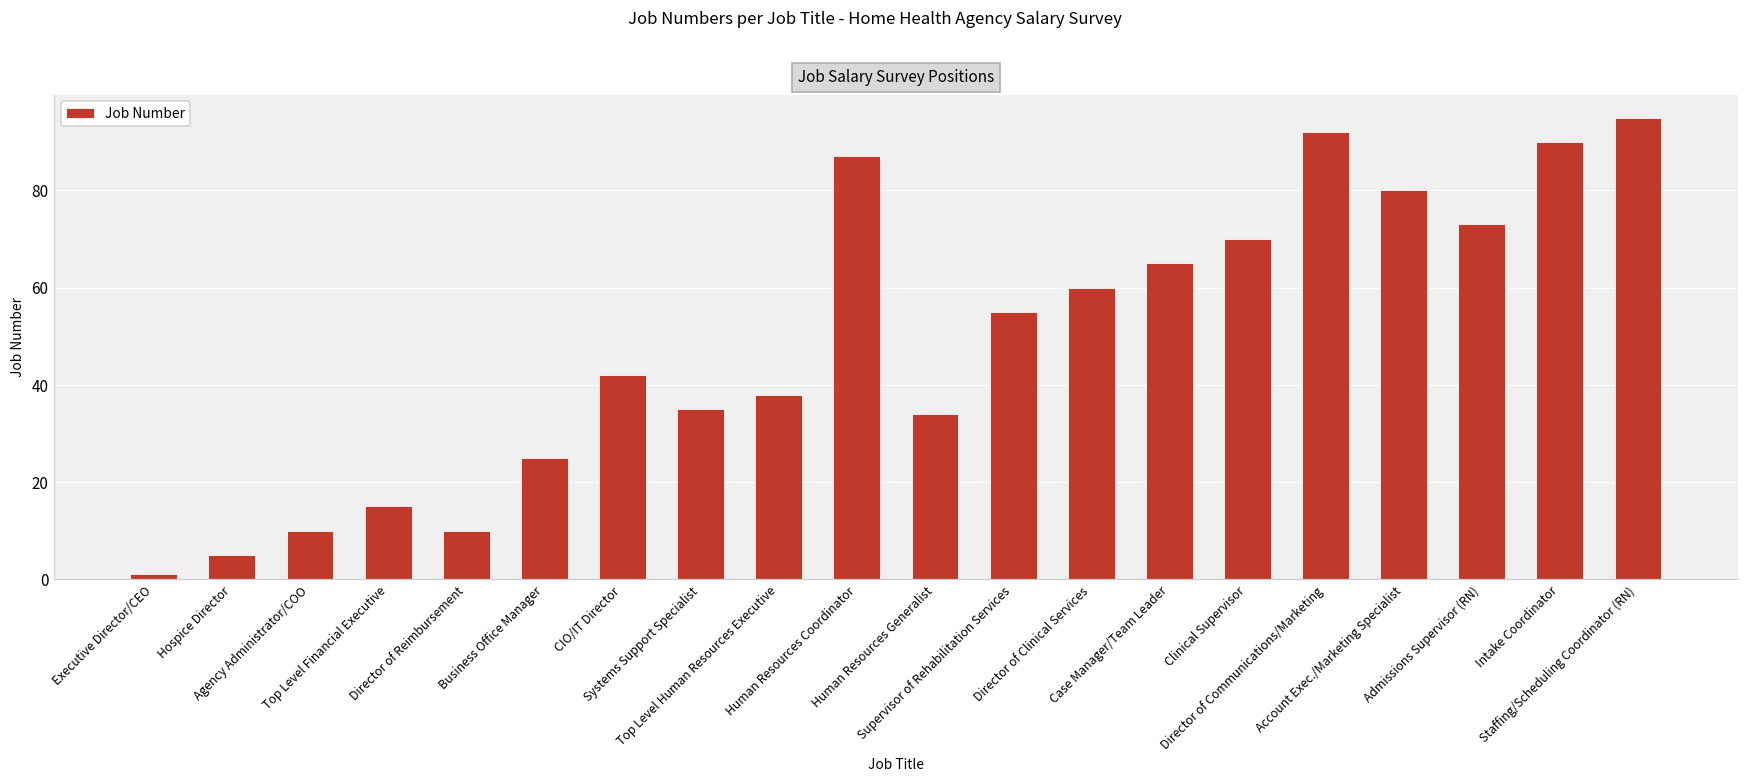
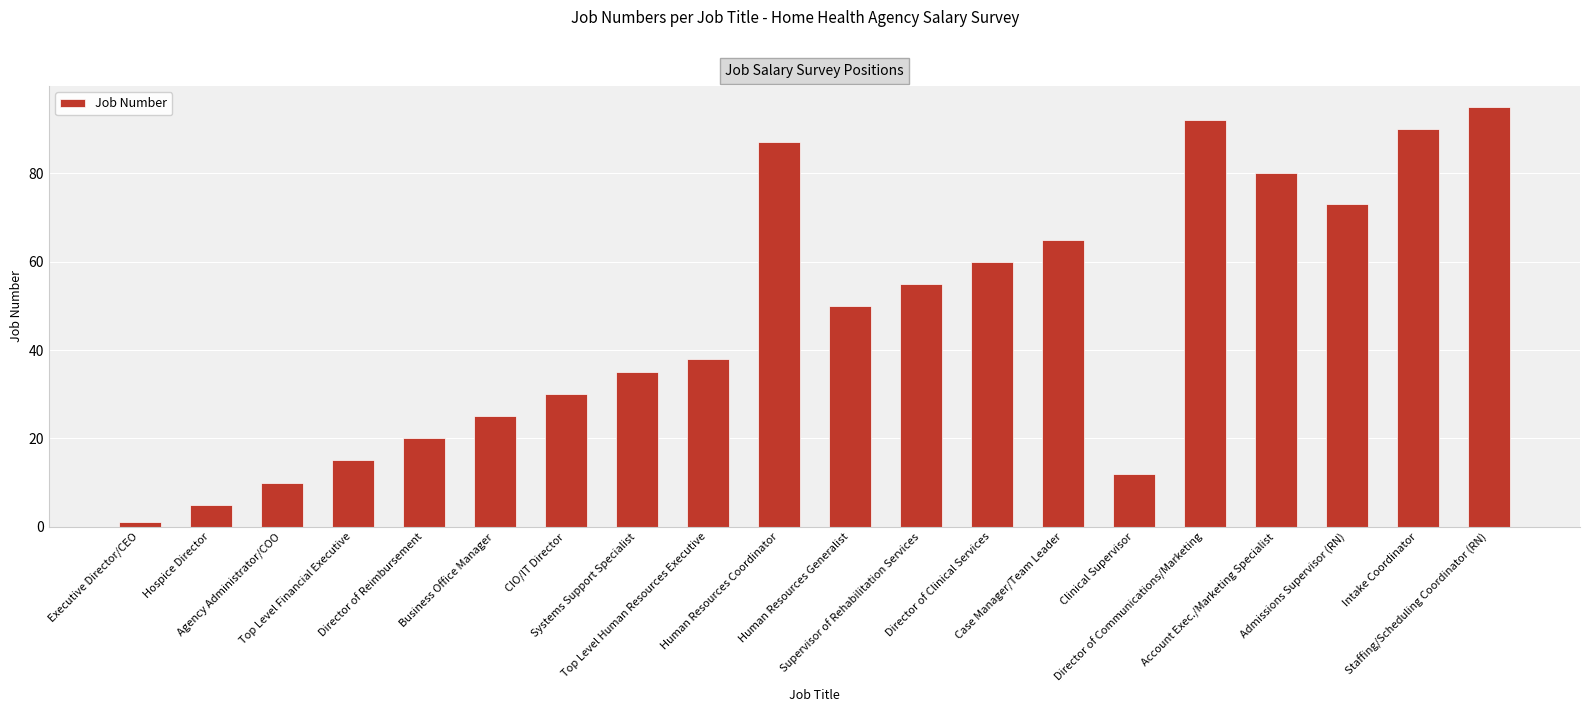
  {
    "Executive Director/CEO": 1,
    "Hospice Director": 5,
    "Agency Administrator/COO": 10,
    "Top Level Financial Executive": 15,
-   "Director of Reimbursement": 10,
+   "Director of Reimbursement": 20,
    "Business Office Manager": 25,
-   "CIO/IT Director": 42,
+   "CIO/IT Director": 30,
    "Systems Support Specialist": 35,
    "Top Level Human Resources Executive": 38,
    "Human Resources Coordinator": 87,
-   "Human Resources Generalist": 34,
+   "Human Resources Generalist": 50,
    "Supervisor of Rehabilitation Services": 55,
    "Director of Clinical Services": 60,
    "Case Manager/Team Leader": 65,
-   "Clinical Supervisor": 70,
+   "Clinical Supervisor": 12,
    "Director of Communications/Marketing": 92,
    "Account Exec./Marketing Specialist": 80,
    "Admissions Supervisor (RN)": 73,
    "Intake Coordinator": 90,
    "Staffing/Scheduling Coordinator (RN)": 95
  }
